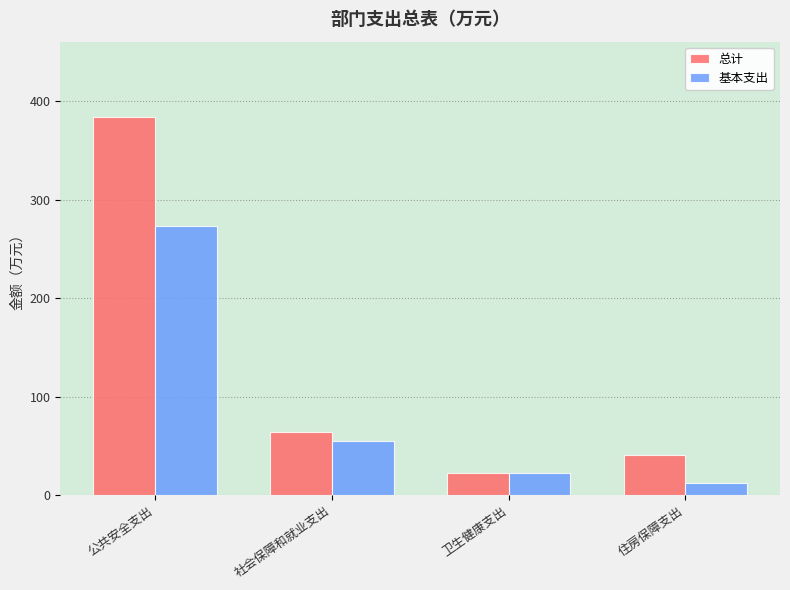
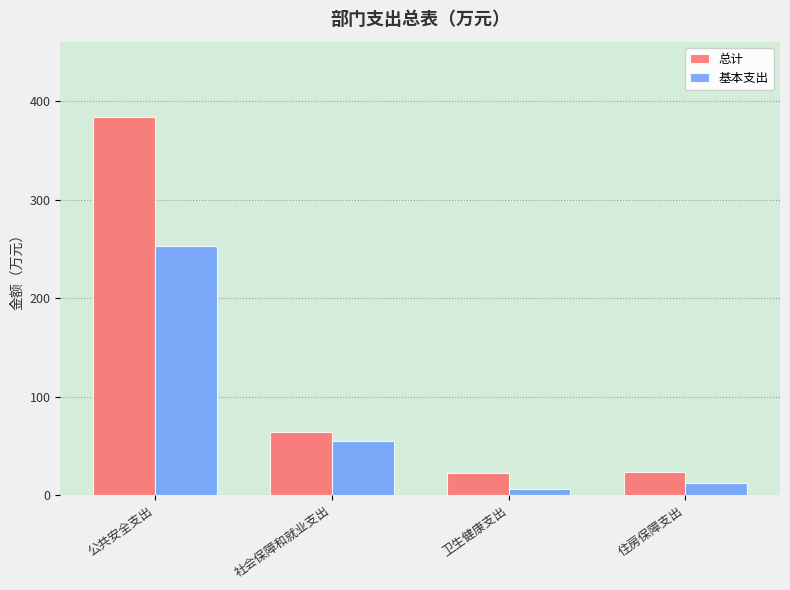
  {
    "总计": {
      "公共安全支出": 380,
      "社会保障和就业支出": 60,
      "卫生健康支出": 20,
-     "住房保障支出": 40
+     "住房保障支出": 20
    },
    "基本支出": {
-     "公共安全支出": 270,
+     "公共安全支出": 250,
      "社会保障和就业支出": 60,
-     "卫生健康支出": 20,
+     "卫生健康支出": 10,
      "住房保障支出": 10
    }
  }
